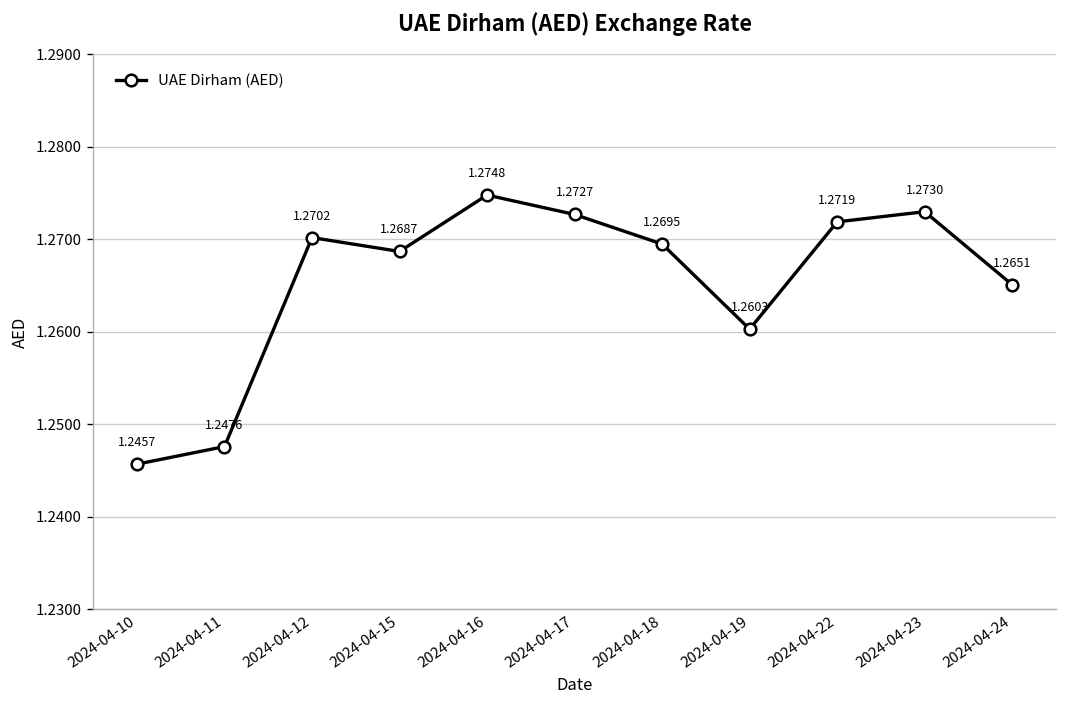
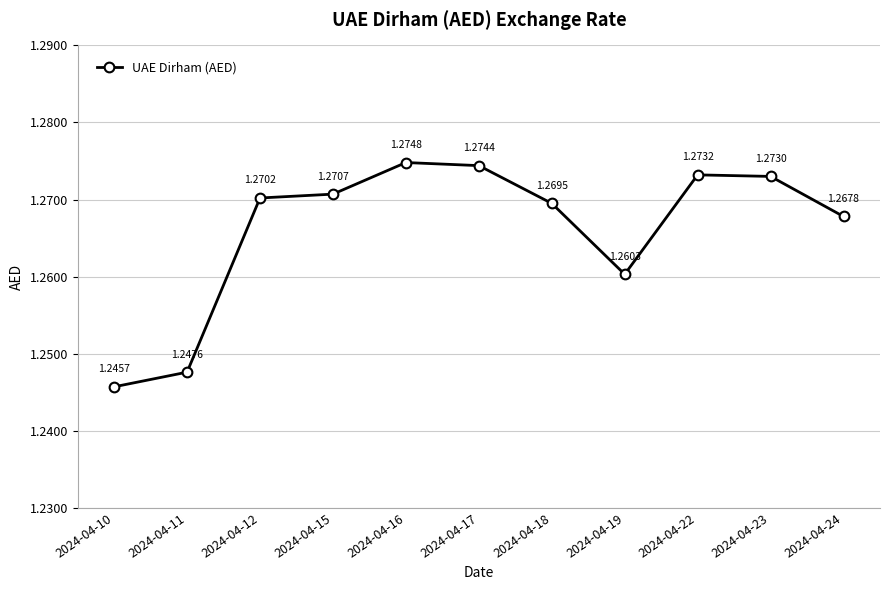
  {
    "2024-04-10": 1.2457,
    "2024-04-11": 1.2476,
    "2024-04-12": 1.2702,
-   "2024-04-15": 1.2687,
+   "2024-04-15": 1.2707,
    "2024-04-16": 1.2748,
-   "2024-04-17": 1.2727,
+   "2024-04-17": 1.2744,
    "2024-04-18": 1.2695,
    "2024-04-19": 1.2603,
-   "2024-04-22": 1.2719,
+   "2024-04-22": 1.2732,
    "2024-04-23": 1.2730,
-   "2024-04-24": 1.2651
+   "2024-04-24": 1.2678
  }
